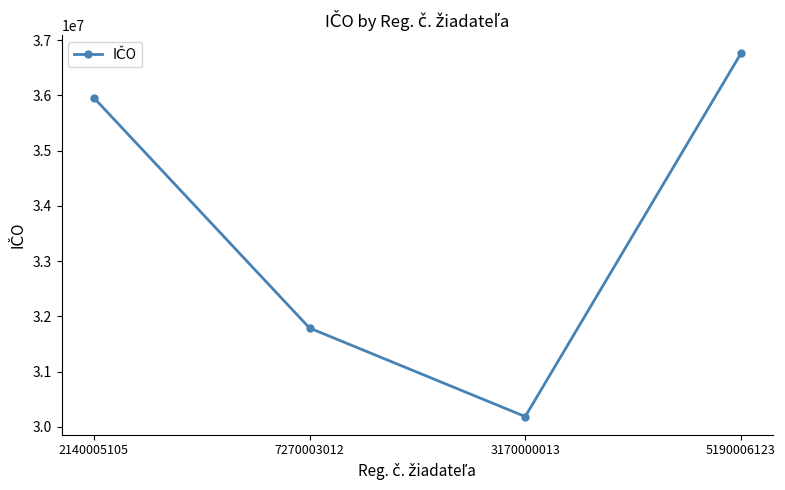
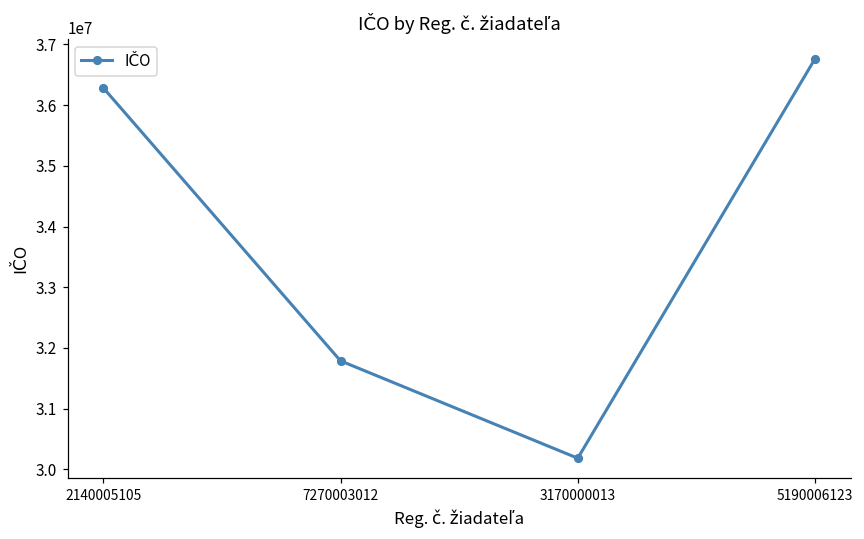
  {
-   "2140005105": 36000000,
+   "2140005105": 36300000,
    "7270003012": 31800000,
    "3170000013": 30200000,
    "5190006123": 36800000
  }
